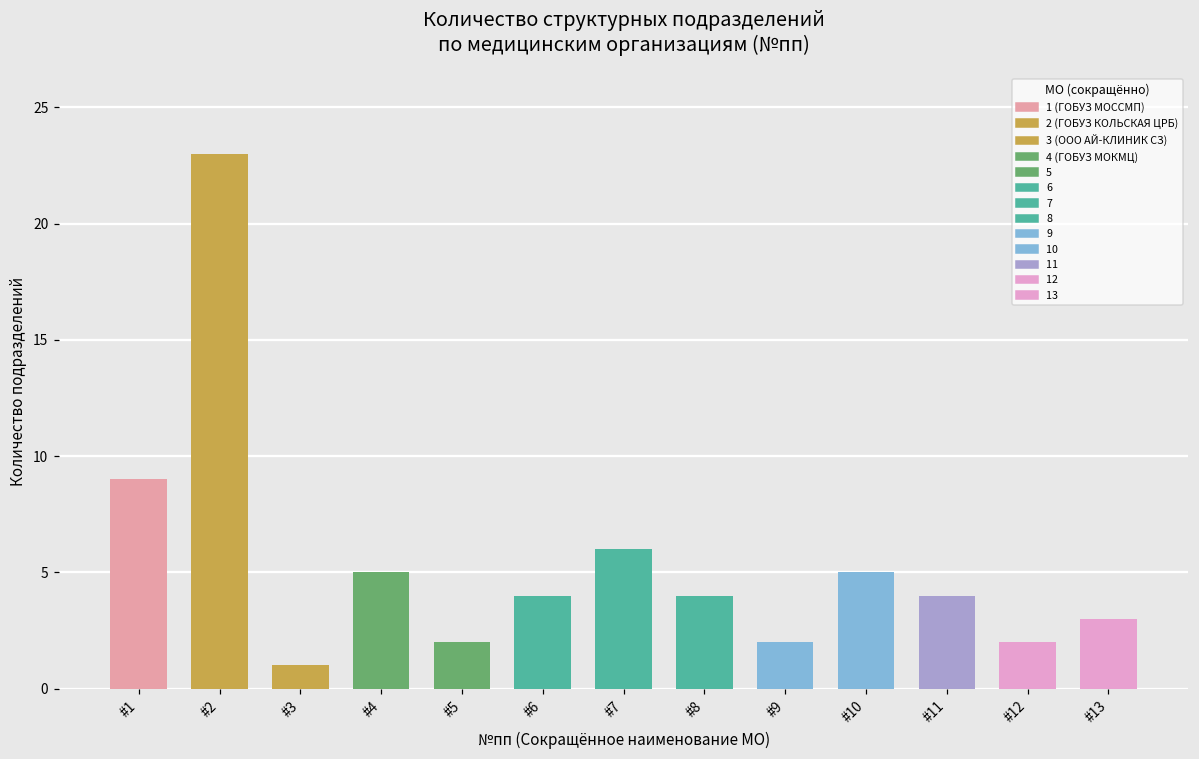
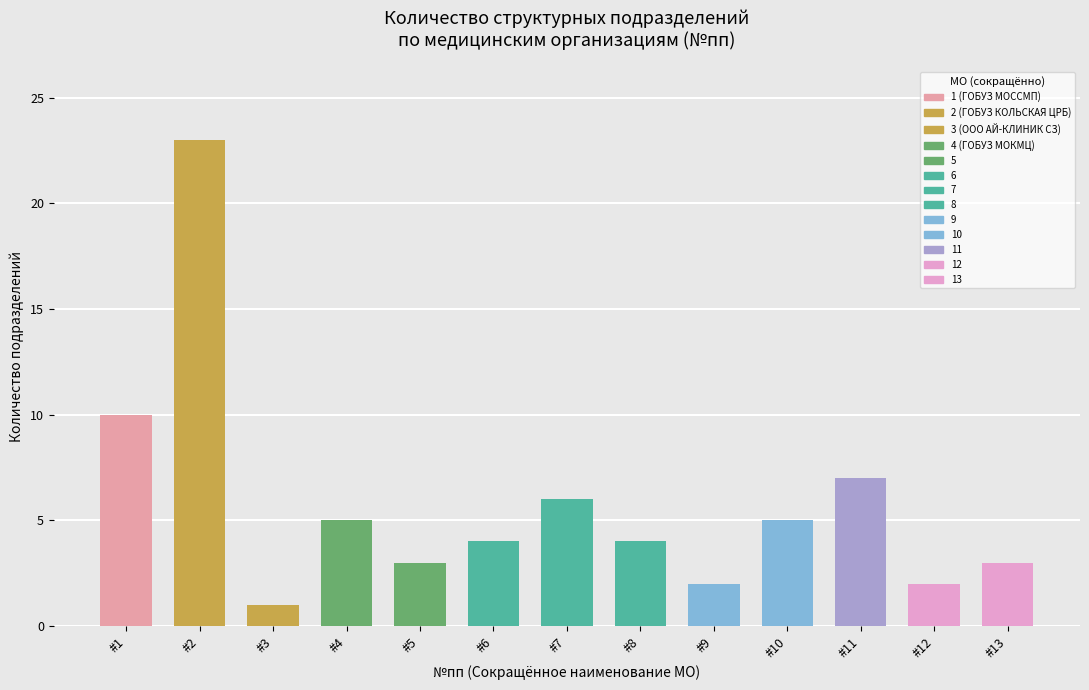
  {
-   "#1": 9,
+   "#1": 10,
    "#2": 23,
    "#3": 1,
    "#4": 5,
-   "#5": 2,
+   "#5": 3,
    "#6": 4,
    "#7": 6,
    "#8": 4,
    "#9": 2,
    "#10": 5,
-   "#11": 4,
+   "#11": 7,
    "#12": 2,
    "#13": 3
  }
